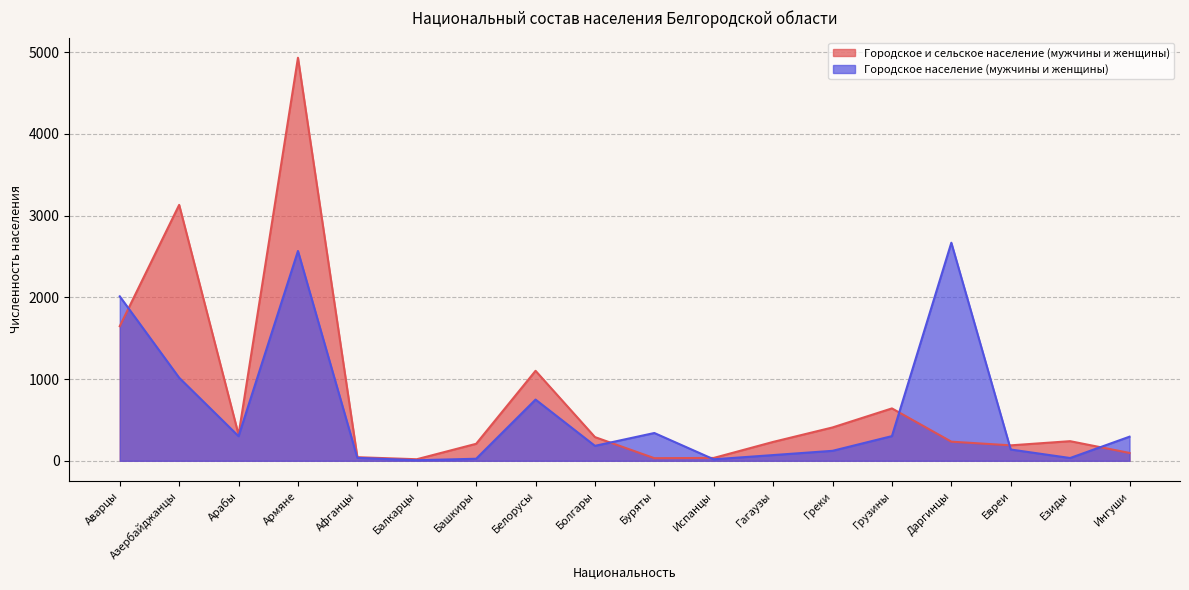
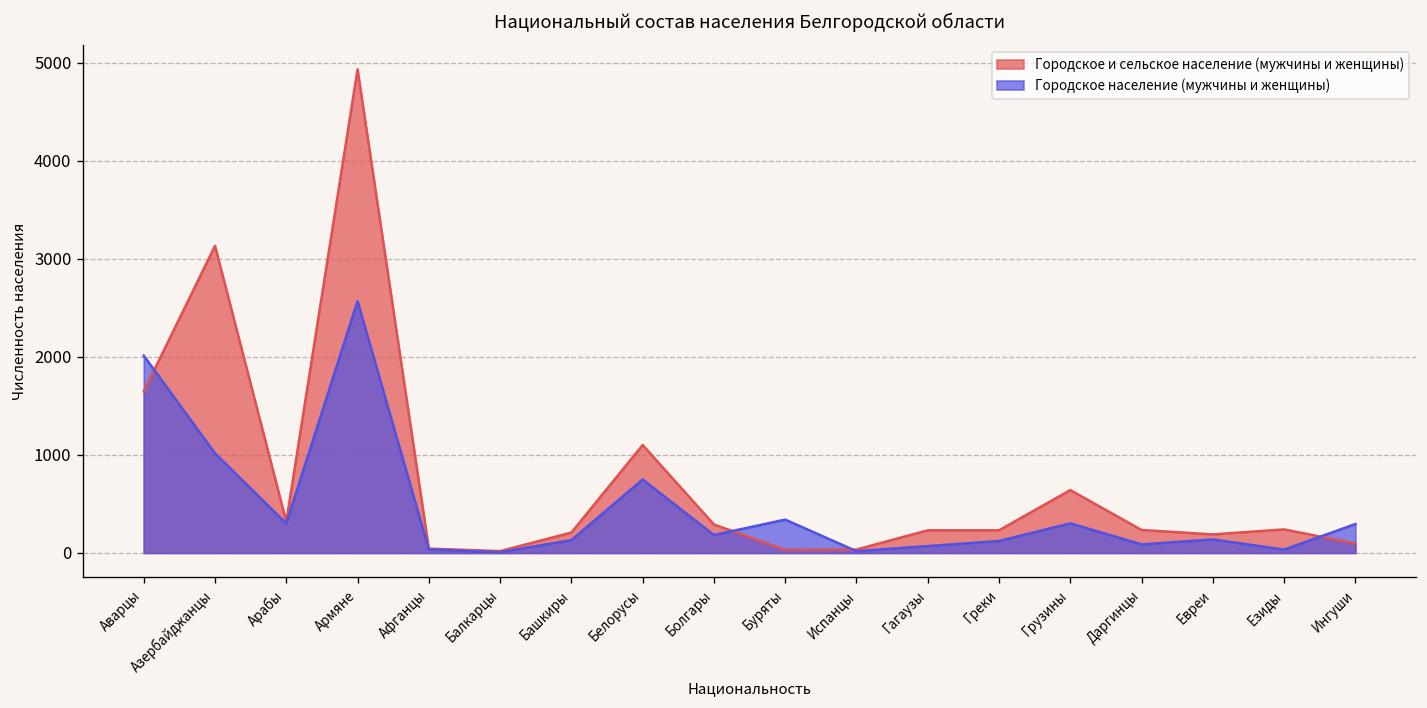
  {
    "Городское и сельское население (мужчины и женщины)": {
      "Аварцы": 1600,
      "Азербайджанцы": 3100,
      "Армяне": 4900,
      "Башкиры": 200,
      "Белорусы": 1100,
      "Болгары": 300,
      "Буряты": 0,
      "Гагаузы": 200,
-     "Греки": 400,
+     "Греки": 200,
      "Грузины": 600,
      "Даргинцы": 200,
      "Евреи": 200,
      "Езиды": 200,
      "Ингуши": 100
    },
    "Городское население (мужчины и женщины)": {
      "Аварцы": 2000,
      "Азербайджанцы": 1000,
      "Армяне": 2600,
-     "Башкиры": 0,
+     "Башкиры": 100,
      "Белорусы": 700,
      "Болгары": 200,
      "Буряты": 300,
      "Гагаузы": 100,
      "Греки": 100,
      "Грузины": 300,
-     "Даргинцы": 2700,
+     "Даргинцы": 100,
      "Евреи": 100,
      "Езиды": 0,
      "Ингуши": 300
    }
  }
